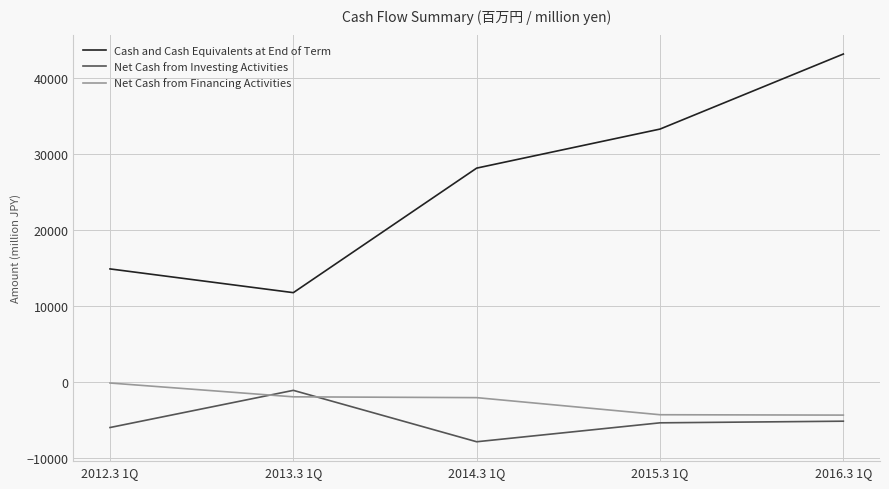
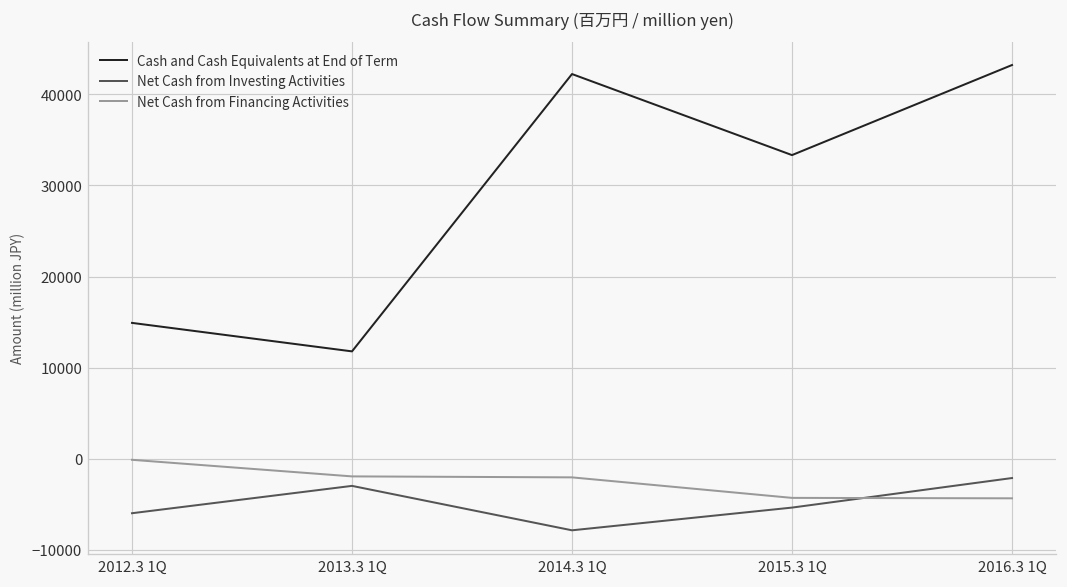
  {
    "Cash and Cash Equivalents at End of Term": {
      "2012.3 1Q": 15000,
      "2013.3 1Q": 12000,
-     "2014.3 1Q": 28000,
+     "2014.3 1Q": 42000,
      "2015.3 1Q": 33000,
      "2016.3 1Q": 43000
    },
    "Net Cash from Investing Activities": {
      "2012.3 1Q": -6000,
-     "2013.3 1Q": -1000,
+     "2013.3 1Q": -3000,
      "2014.3 1Q": -8000,
      "2015.3 1Q": -5000,
-     "2016.3 1Q": -5000
+     "2016.3 1Q": -2000
    },
    "Net Cash from Financing Activities": {
      "2012.3 1Q": 0,
      "2013.3 1Q": -2000,
      "2014.3 1Q": -2000,
      "2015.3 1Q": -4000,
      "2016.3 1Q": -4000
    }
  }
